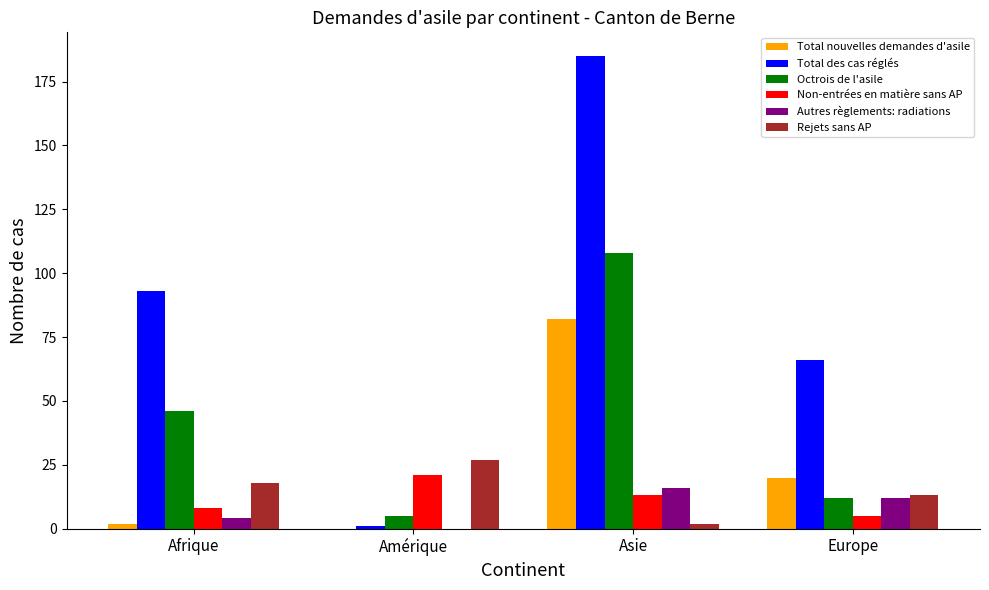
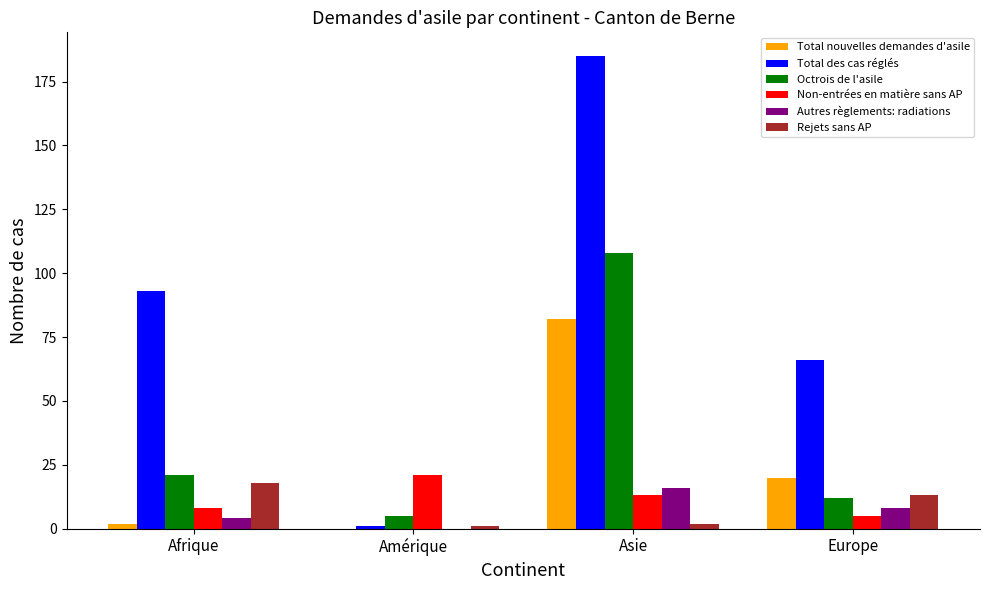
  {
    "Total nouvelles demandes d'asile": {
      "Afrique": 2,
      "Amérique": 0,
      "Asie": 82,
      "Europe": 20
    },
    "Total des cas réglés": {
      "Afrique": 93,
      "Amérique": 1,
      "Asie": 185,
      "Europe": 66
    },
    "Octrois de l'asile": {
-     "Afrique": 46,
+     "Afrique": 21,
      "Amérique": 5,
      "Asie": 108,
      "Europe": 12
    },
    "Non-entrées en matière sans AP": {
      "Afrique": 8,
      "Amérique": 21,
      "Asie": 13,
      "Europe": 5
    },
    "Autres règlements: radiations": {
      "Afrique": 4,
      "Amérique": 0,
      "Asie": 16,
-     "Europe": 12
+     "Europe": 8
    },
    "Rejets sans AP": {
      "Afrique": 18,
-     "Amérique": 27,
+     "Amérique": 1,
      "Asie": 2,
      "Europe": 13
    }
  }
